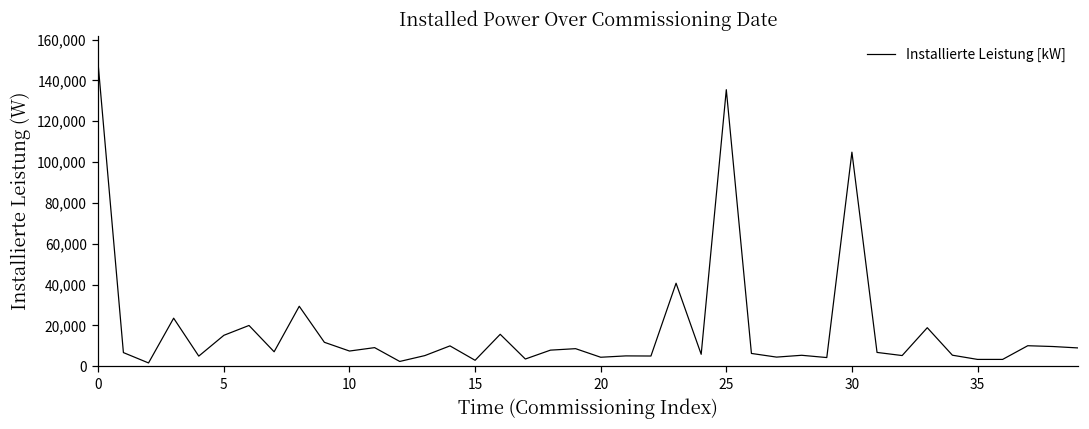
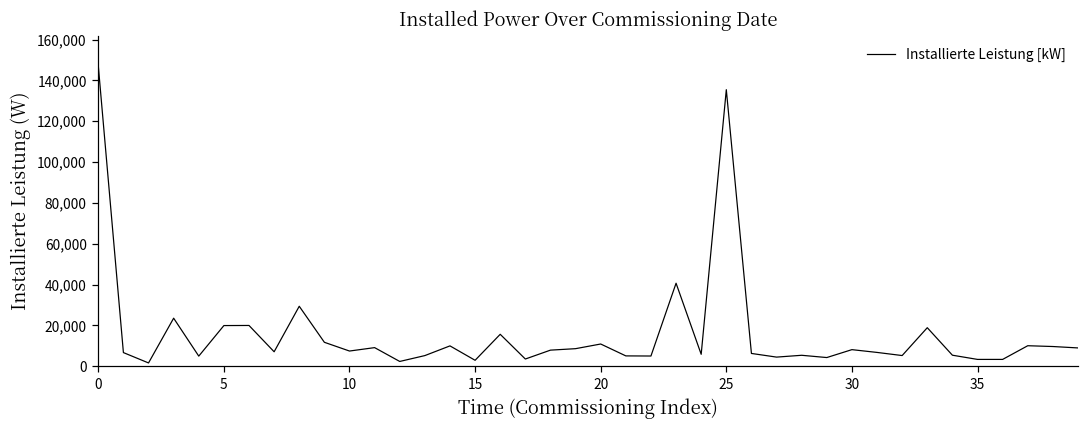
  {
    "0": "147,000",
-   "5": "15,000",
+   "5": "20,000",
    "10": "7,000",
    "15": "3,000",
-   "20": "4,000",
+   "20": "11,000",
    "25": "135,000",
-   "30": "105,000",
+   "30": "8,000",
    "35": "3,000"
  }
